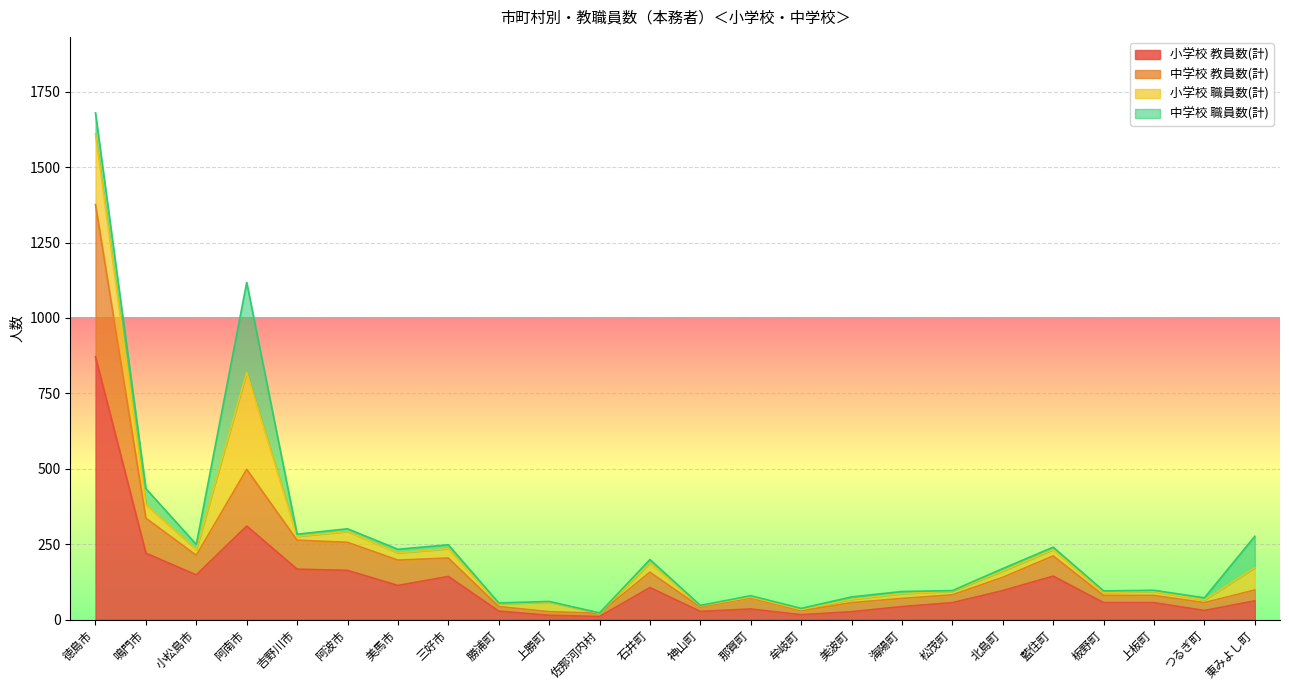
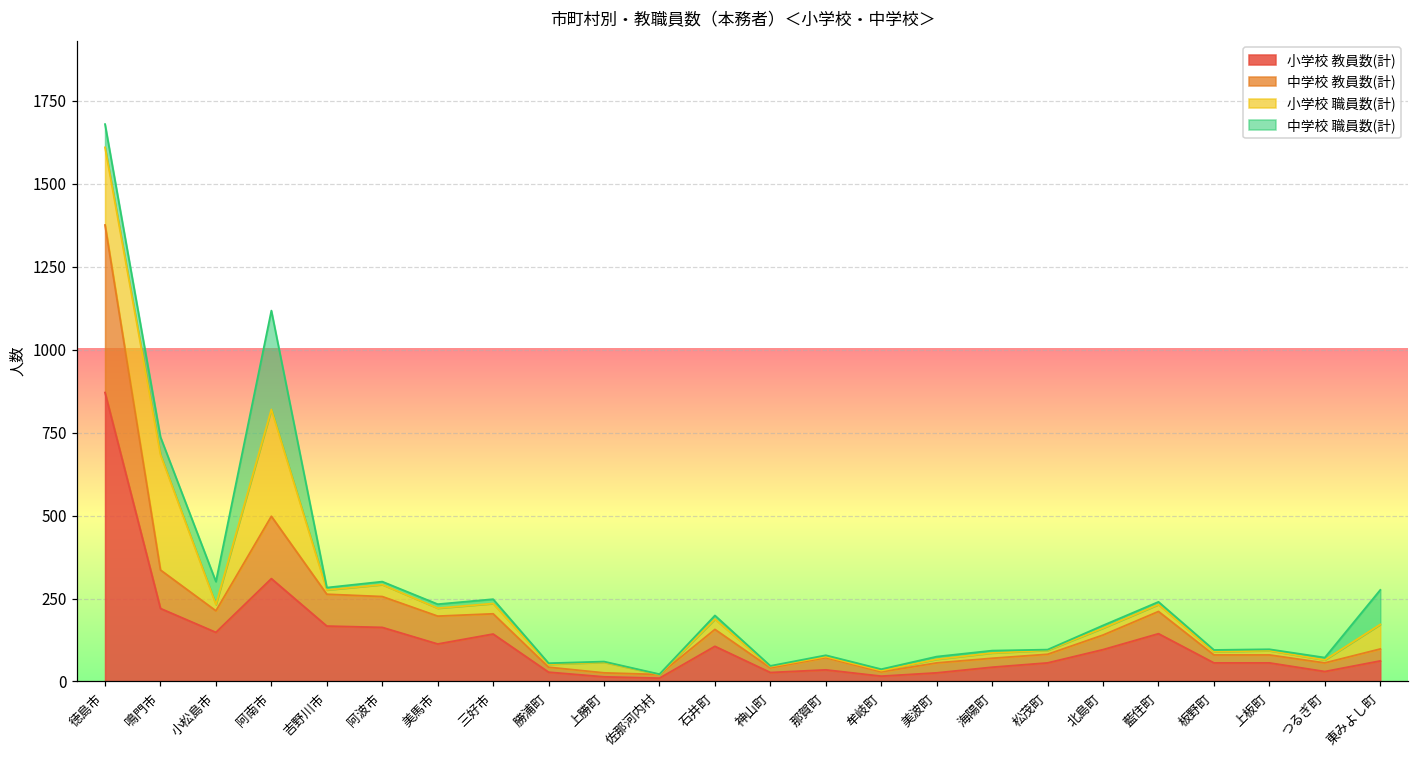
  {
    "小学校 職員数(計)": {
      "徳島市": 230,
-     "鳴門市": 50,
+     "鳴門市": 350,
      "小松島市": 20,
      "阿南市": 320,
      "阿波市": 40,
      "美馬市": 20,
      "三好市": 30,
      "石井町": 30,
      "東みよし町": 70
    },
    "中学校 職員数(計)": {
      "徳島市": 70,
      "鳴門市": 50,
-     "小松島市": 20,
+     "小松島市": 70,
      "阿南市": 300,
      "阿波市": 10,
      "美馬市": 10,
      "三好市": 10,
      "石井町": 10,
      "東みよし町": 100
    }
  }
